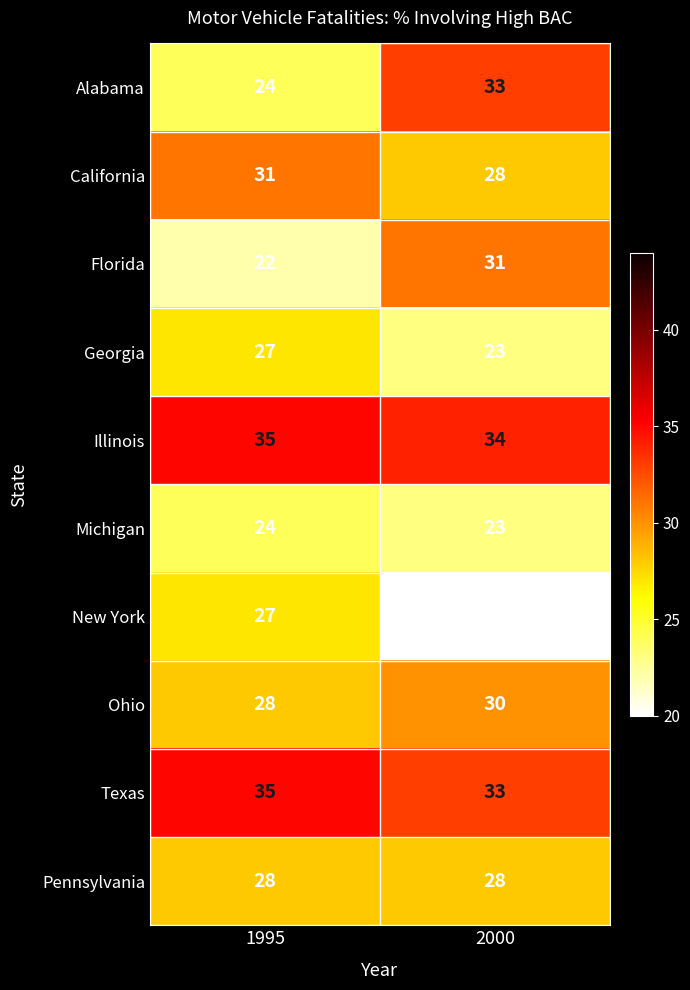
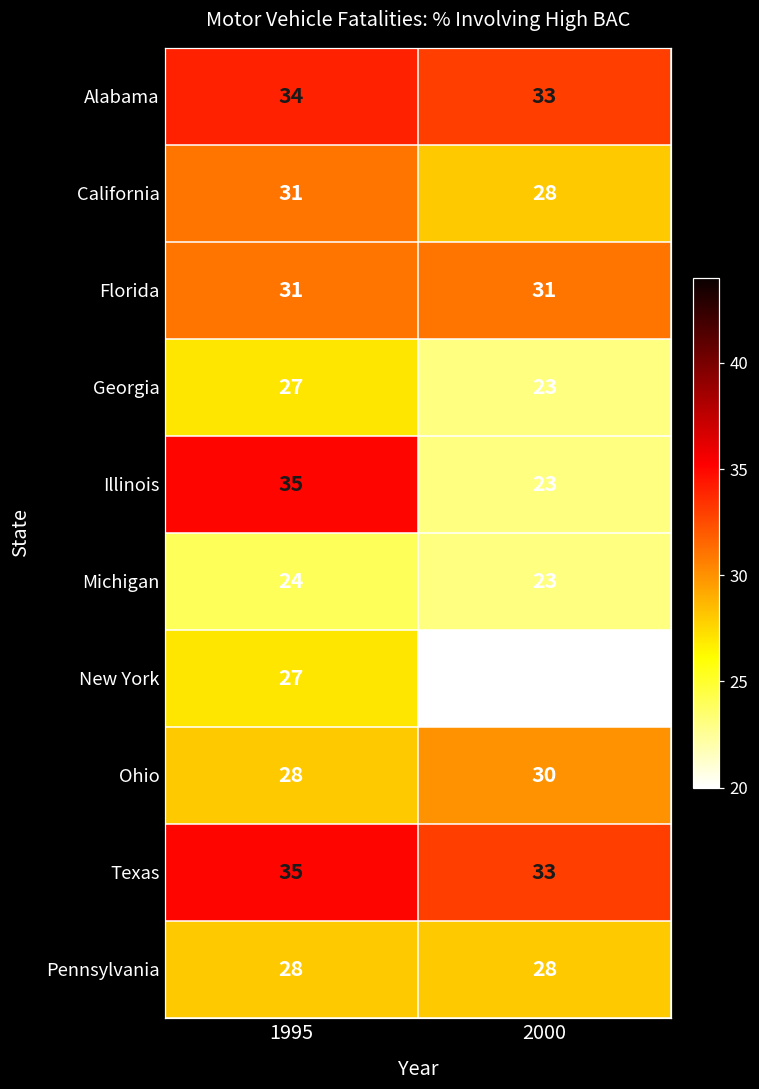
  {
    "Alabama": {
-     "1995": 24,
+     "1995": 34,
      "2000": 33
    },
    "California": {
      "1995": 31,
      "2000": 28
    },
    "Florida": {
-     "1995": 22,
+     "1995": 31,
      "2000": 31
    },
    "Georgia": {
      "1995": 27,
      "2000": 23
    },
    "Illinois": {
      "1995": 35,
-     "2000": 34
+     "2000": 23
    },
    "Michigan": {
      "1995": 24,
      "2000": 23
    },
    "New York": {
      "1995": 27
    },
    "Ohio": {
      "1995": 28,
      "2000": 30
    },
    "Texas": {
      "1995": 35,
      "2000": 33
    },
    "Pennsylvania": {
      "1995": 28,
      "2000": 28
    }
  }
